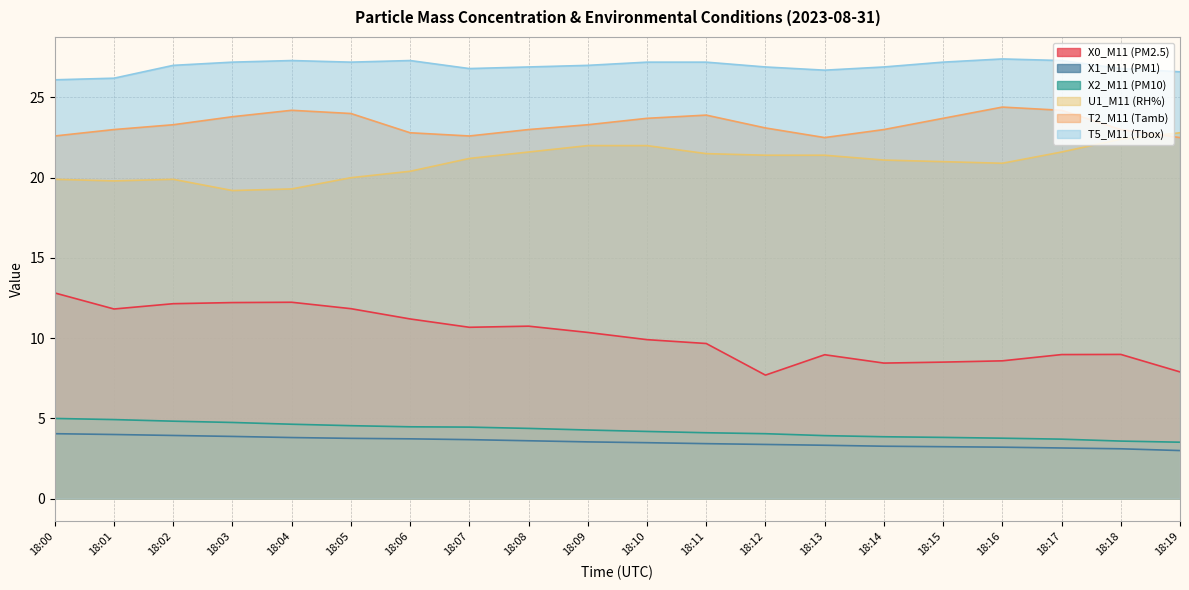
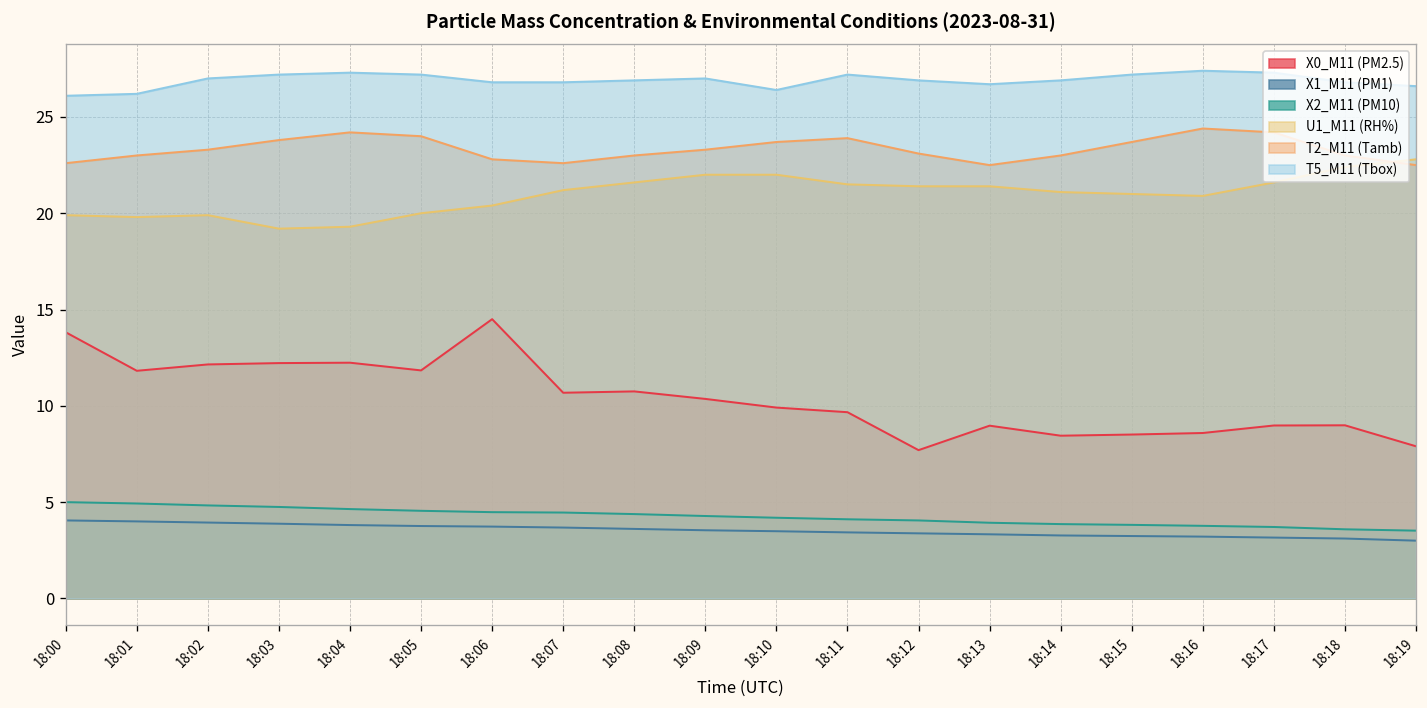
  {
    "X0_M11 (PM2.5)": {
-     "18:00": 12.8,
+     "18:00": 13.8,
      "18:01": 11.8,
      "18:02": 12.2,
      "18:03": 12.2,
      "18:04": 12.2,
      "18:05": 11.8,
-     "18:06": 11.2,
+     "18:06": 14.5,
      "18:07": 10.7,
      "18:08": 10.8,
      "18:09": 10.4,
      "18:10": 9.9,
      "18:11": 9.7,
      "18:12": 7.7,
      "18:13": 9.0,
      "18:14": 8.5,
      "18:15": 8.5,
      "18:16": 8.6,
      "18:17": 9.0,
      "18:18": 9.0,
      "18:19": 7.9
    },
    "T5_M11 (Tbox)": {
      "18:00": 26.1,
      "18:01": 26.2,
      "18:02": 27.0,
      "18:03": 27.2,
      "18:04": 27.3,
      "18:05": 27.2,
-     "18:06": 27.3,
+     "18:06": 26.8,
      "18:07": 26.8,
      "18:08": 26.9,
      "18:09": 27.0,
-     "18:10": 27.2,
+     "18:10": 26.4,
      "18:11": 27.2,
      "18:12": 26.9,
      "18:13": 26.7,
      "18:14": 26.9,
      "18:15": 27.2,
      "18:16": 27.4,
      "18:19": 26.6
    }
  }
